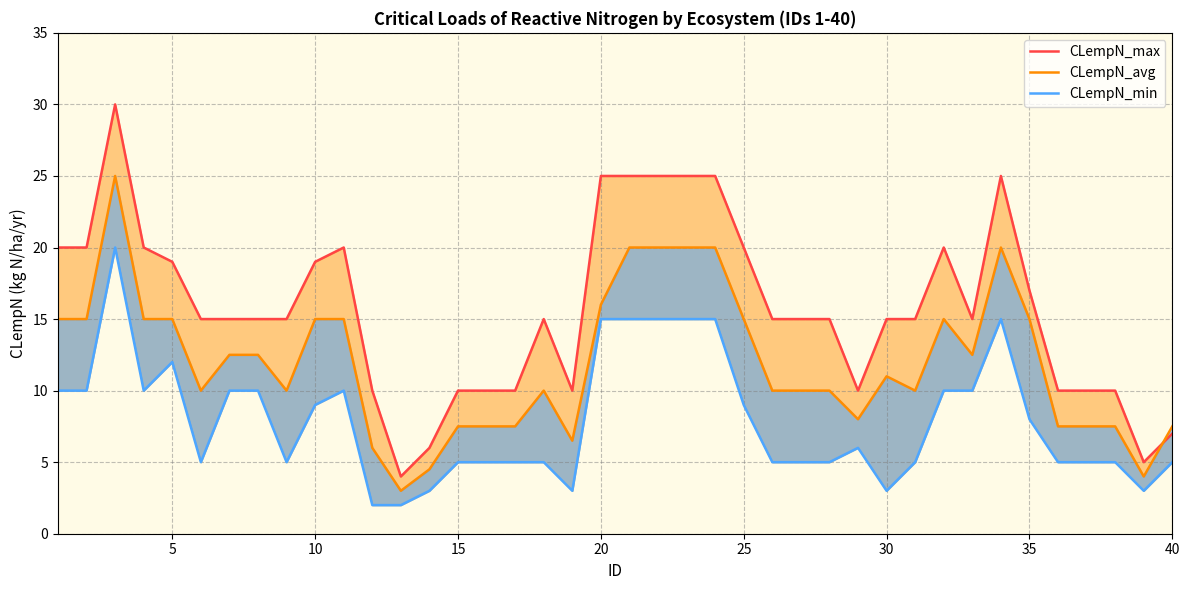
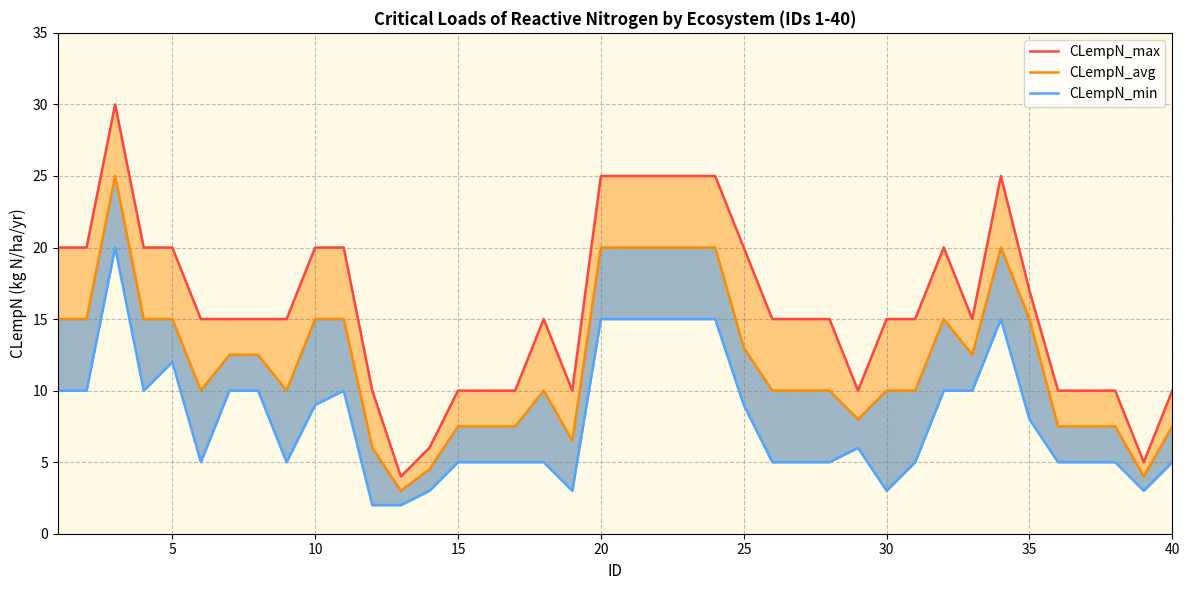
  {
    "CLempN_max": {
-     "5": 19,
-     "10": 19,
+     "5": 20,
+     "10": 20,
      "15": 10,
      "20": 25,
      "25": 20,
      "30": 15,
      "35": 17,
-     "40": 7
+     "40": 10
    },
    "CLempN_avg": {
      "5": 15,
      "10": 15,
      "15": 7.5,
-     "20": 16,
-     "25": 15,
-     "30": 11,
+     "20": 20,
+     "25": 13,
+     "30": 10,
      "35": 15,
      "40": 7.5
    },
    "CLempN_min": {
      "5": 12,
      "10": 9,
      "15": 5,
      "20": 15,
      "25": 9,
      "30": 3,
      "35": 8,
      "40": 5
    }
  }
